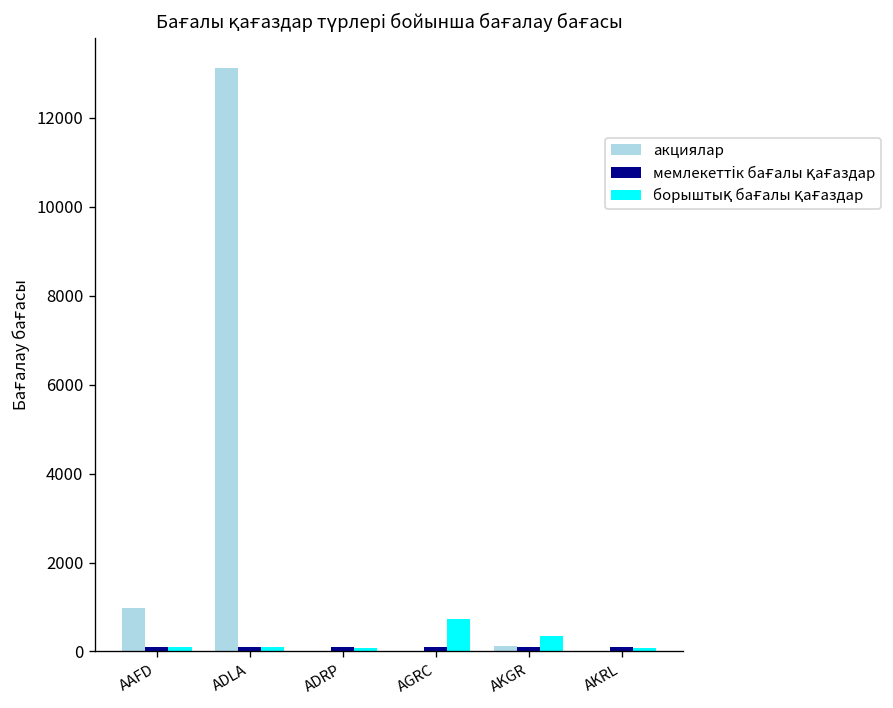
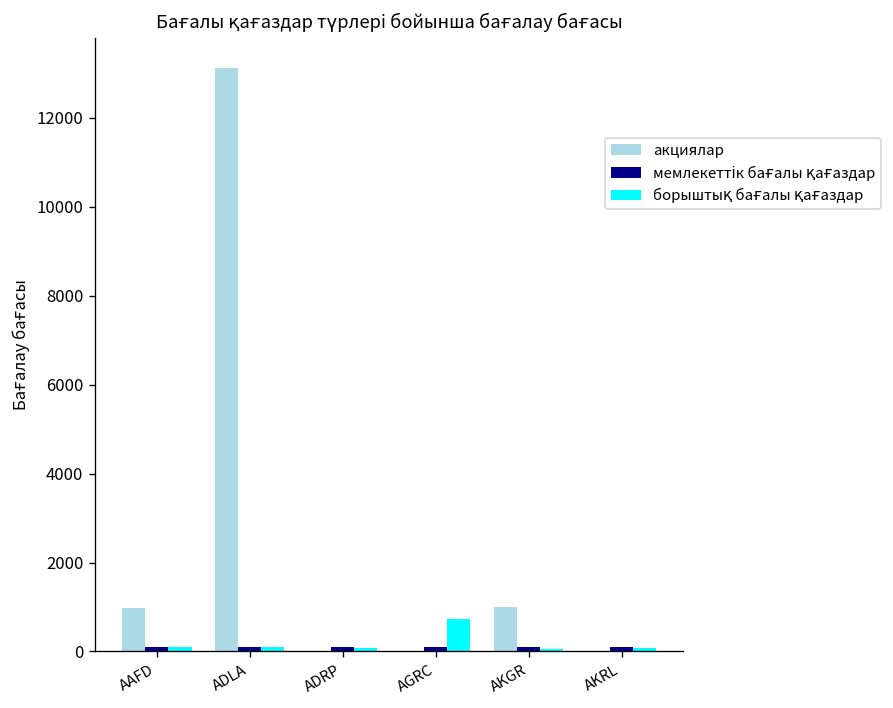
  {
    "акциялар": {
      "AAFD": 1000,
      "ADLA": 13100,
-     "AKGR": 100
+     "AKGR": 1000
    },
    "мемлекеттік бағалы қағаздар": {
      "AAFD": 100,
      "ADLA": 100,
      "ADRP": 100,
      "AGRC": 100,
      "AKGR": 100,
      "AKRL": 100
    },
    "борыштық бағалы қағаздар": {
      "AAFD": 100,
      "ADLA": 100,
      "ADRP": 100,
      "AGRC": 700,
-     "AKGR": 400,
+     "AKGR": 100,
      "AKRL": 100
    }
  }
